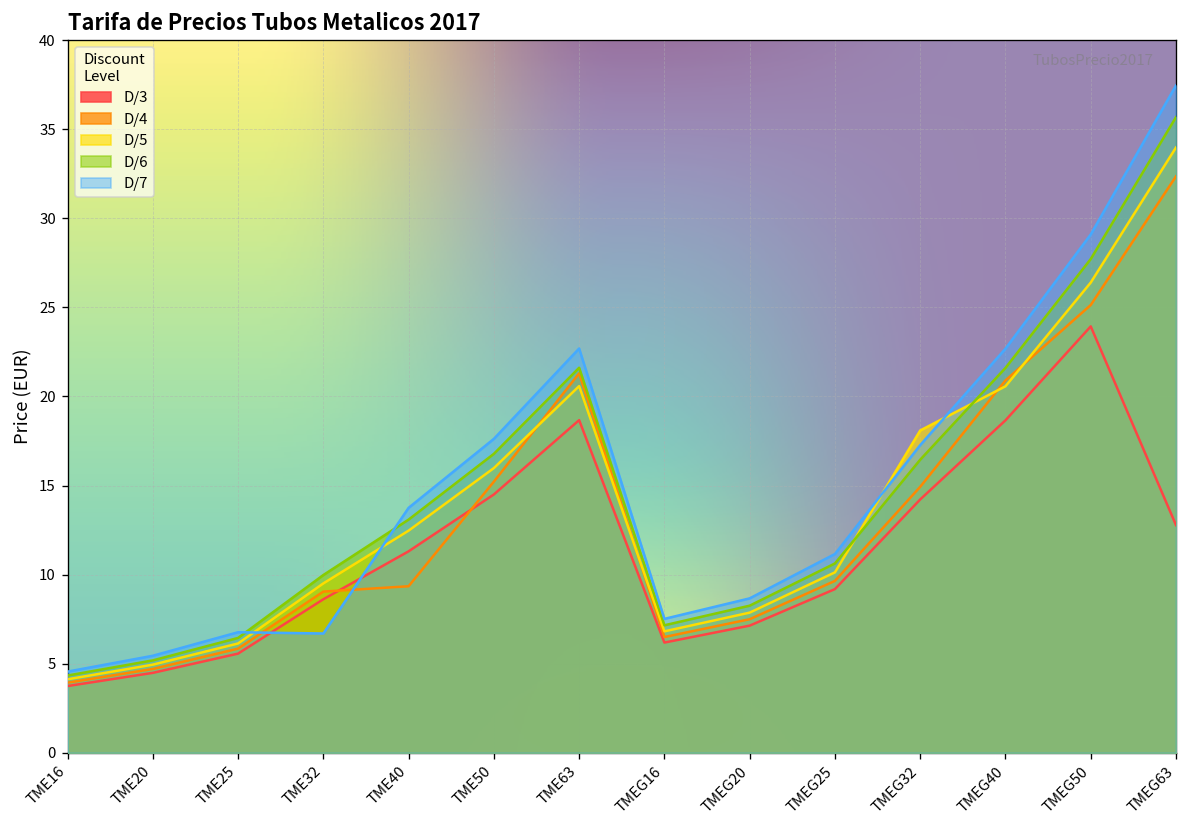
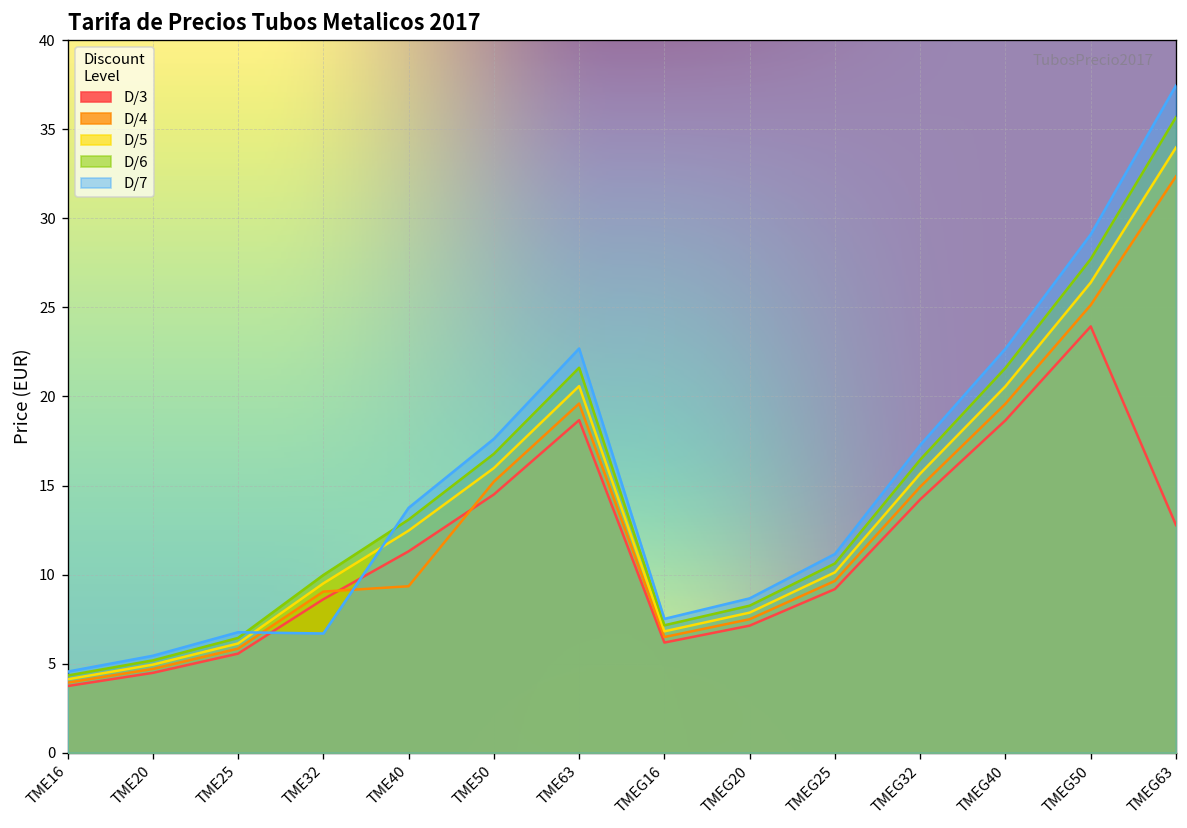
  {
    "D/3": {
      "TME16": 3.8,
      "TME20": 4.5,
      "TME25": 5.6,
      "TME32": 8.6,
      "TME40": 11.3,
      "TME50": 14.5,
      "TME63": 18.7,
      "TMEG16": 6.2,
      "TMEG20": 7.1,
      "TMEG25": 9.2,
      "TMEG32": 14.2,
      "TMEG40": 18.7,
      "TMEG50": 23.9,
      "TMEG63": 12.8
    },
    "D/4": {
      "TME16": 3.9,
      "TME20": 4.7,
      "TME25": 5.9,
      "TME32": 9.1,
      "TME40": 9.4,
      "TME50": 15.2,
-     "TME63": 21.3,
+     "TME63": 19.6,
      "TMEG16": 6.5,
      "TMEG20": 7.5,
      "TMEG25": 9.7,
      "TMEG32": 14.9,
-     "TMEG40": 20.9,
+     "TMEG40": 19.6,
      "TMEG50": 25.1,
      "TMEG63": 32.4
    },
    "D/5": {
      "TME16": 4.1,
      "TME20": 5.0,
      "TME25": 6.1,
      "TME32": 9.5,
      "TME40": 12.5,
      "TME50": 16.0,
      "TME63": 20.6,
      "TMEG16": 6.8,
      "TMEG20": 7.9,
      "TMEG25": 10.1,
-     "TMEG32": 18.1,
+     "TMEG32": 15.7,
      "TMEG40": 20.6,
      "TMEG50": 26.4,
      "TMEG63": 34.0
    },
    "D/6": {
      "TME16": 4.3,
      "TME20": 5.2,
      "TME25": 6.5,
      "TME32": 10.0,
      "TME40": 13.1,
      "TME50": 16.8,
      "TME63": 21.6,
      "TMEG16": 7.2,
      "TMEG20": 8.3,
      "TMEG25": 10.6,
      "TMEG32": 16.5,
      "TMEG40": 21.6,
      "TMEG50": 27.7,
      "TMEG63": 35.7
    },
    "D/7": {
      "TME16": 4.6,
      "TME20": 5.5,
      "TME25": 6.8,
      "TME32": 6.7,
      "TME40": 13.8,
      "TME50": 17.6,
      "TME63": 22.7,
      "TMEG16": 7.5,
      "TMEG20": 8.7,
      "TMEG25": 11.2,
      "TMEG32": 17.3,
      "TMEG40": 22.7,
      "TMEG50": 29.1,
      "TMEG63": 37.5
    }
  }
